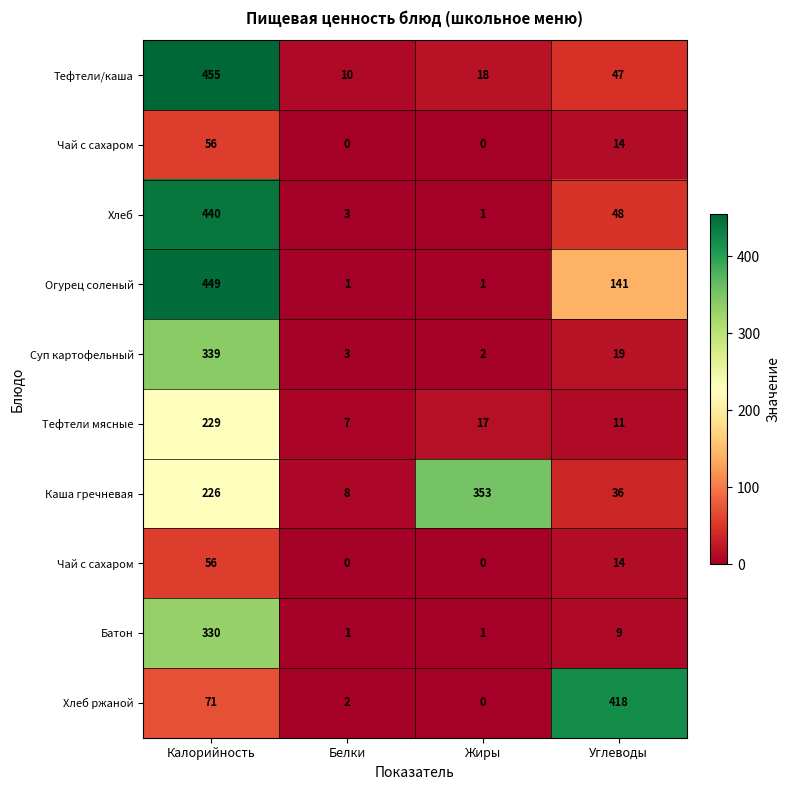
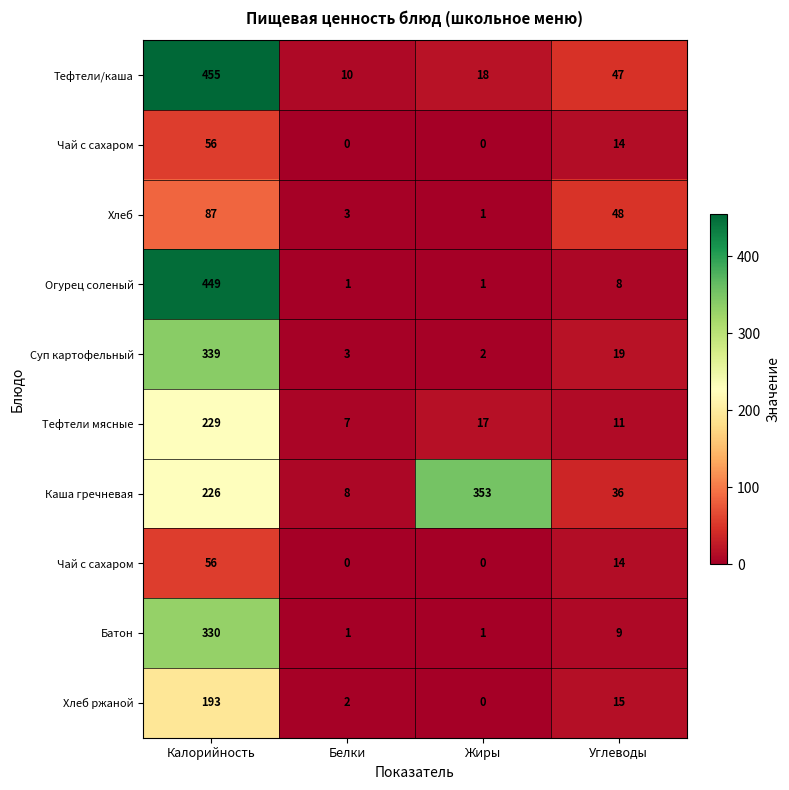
  {
    "Тефтели/каша": {
      "Калорийность": 455,
      "Белки": 10,
      "Жиры": 18,
      "Углеводы": 47
    },
    "Хлеб": {
-     "Калорийность": 440,
+     "Калорийность": 87,
      "Белки": 3,
      "Жиры": 1,
      "Углеводы": 48
    },
    "Огурец соленый": {
      "Калорийность": 449,
      "Белки": 1,
      "Жиры": 1,
-     "Углеводы": 141
+     "Углеводы": 8
    },
    "Суп картофельный": {
      "Калорийность": 339,
      "Белки": 3,
      "Жиры": 2,
      "Углеводы": 19
    },
    "Тефтели мясные": {
      "Калорийность": 229,
      "Белки": 7,
      "Жиры": 17,
      "Углеводы": 11
    },
    "Каша гречневая": {
      "Калорийность": 226,
      "Белки": 8,
      "Жиры": 353,
      "Углеводы": 36
    },
    "Батон": {
      "Калорийность": 330,
      "Белки": 1,
      "Жиры": 1,
      "Углеводы": 9
    },
    "Хлеб ржаной": {
-     "Калорийность": 71,
+     "Калорийность": 193,
      "Белки": 2,
      "Жиры": 0,
-     "Углеводы": 418
+     "Углеводы": 15
    }
  }
